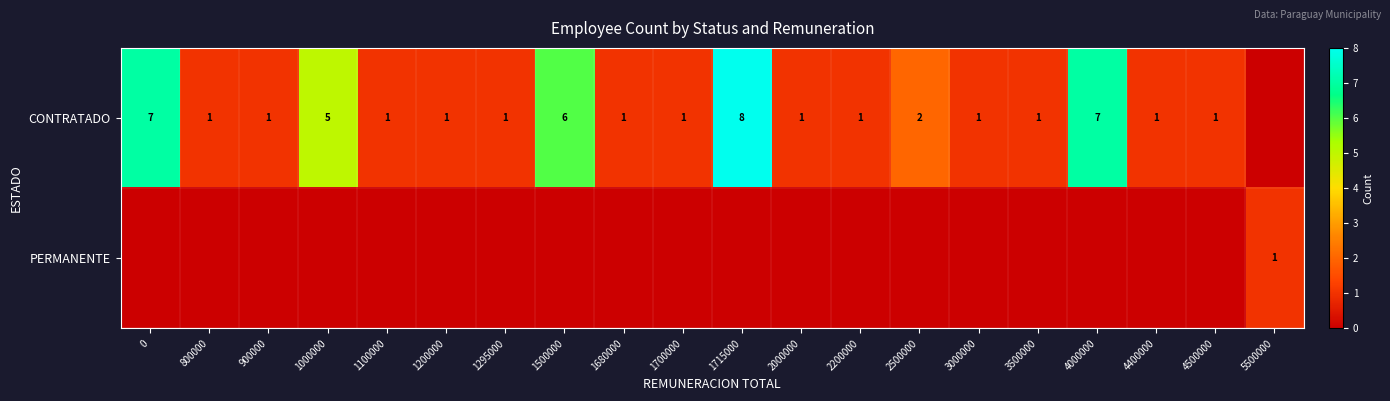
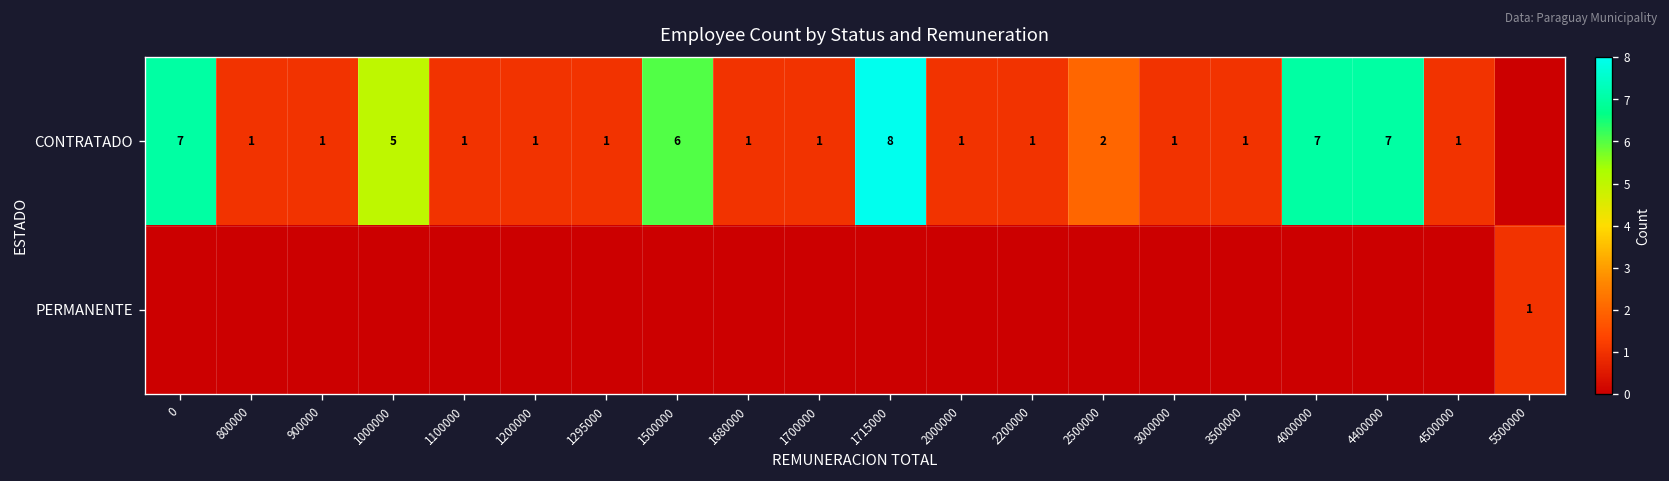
  {
    "CONTRATADO": {
      "0": 7,
      "800000": 1,
      "900000": 1,
      "1000000": 5,
      "1100000": 1,
      "1200000": 1,
      "1295000": 1,
      "1500000": 6,
      "1680000": 1,
      "1700000": 1,
      "1715000": 8,
      "2000000": 1,
      "2200000": 1,
      "2500000": 2,
      "3000000": 1,
      "3500000": 1,
      "4000000": 7,
-     "4400000": 1,
+     "4400000": 7,
      "4500000": 1
    },
    "PERMANENTE": {
      "5500000": 1
    }
  }
